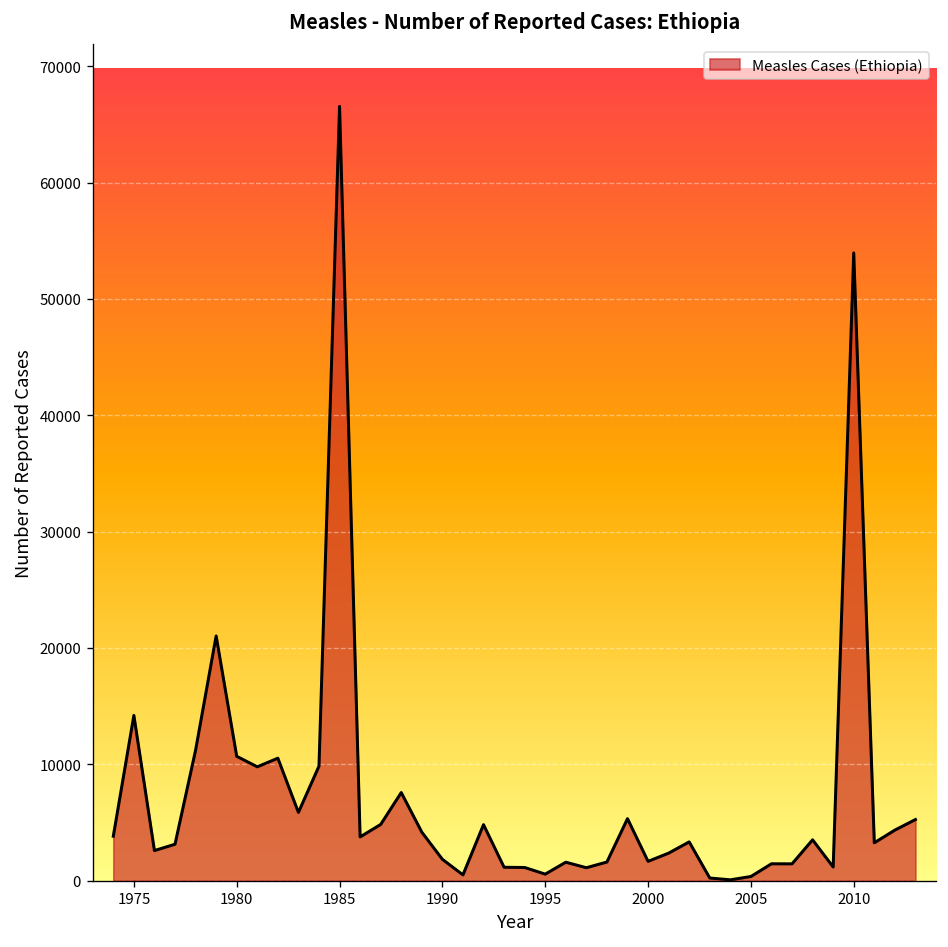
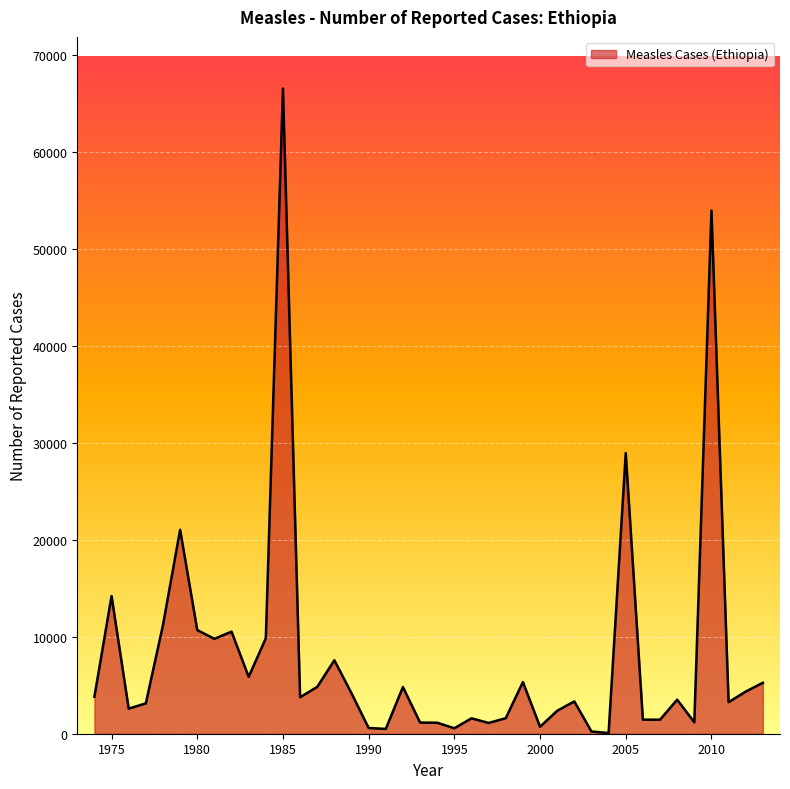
  {
    "1975": 14000,
    "1980": 11000,
    "1985": 67000,
-   "1990": 2000,
+   "1990": 1000,
    "1995": 1000,
-   "2000": 2000,
-   "2005": 0,
+   "2000": 1000,
+   "2005": 29000,
    "2010": 54000
  }
